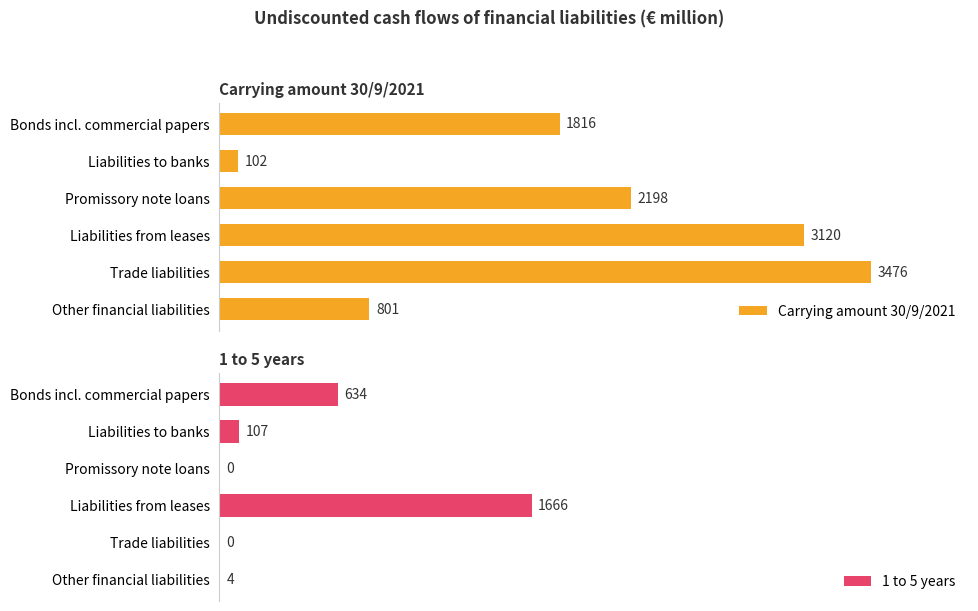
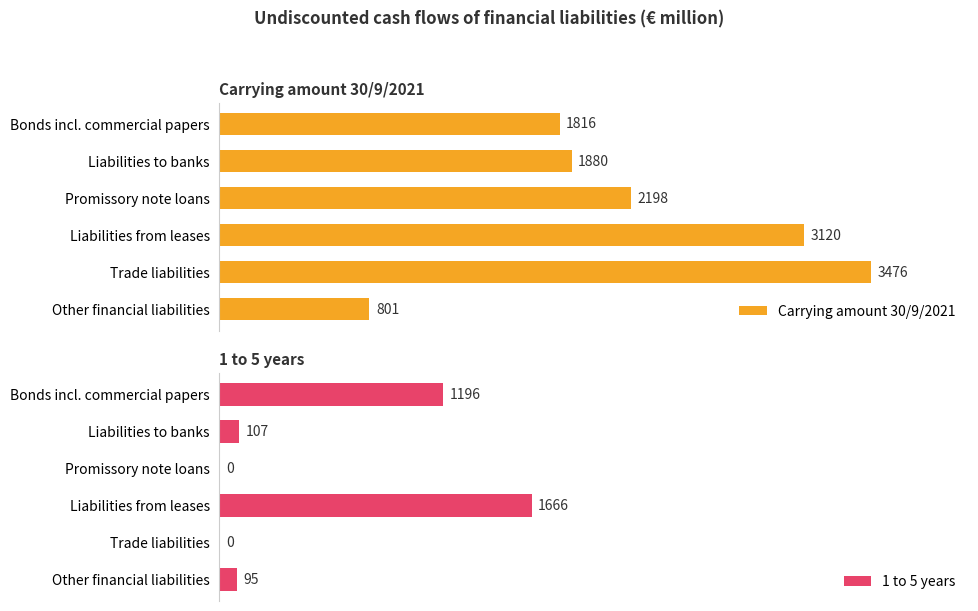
  {
    "Carrying amount 30/9/2021": {
      "Bonds incl. commercial papers": 1816,
-     "Liabilities to banks": 102,
+     "Liabilities to banks": 1880,
      "Promissory note loans": 2198,
      "Liabilities from leases": 3120,
      "Trade liabilities": 3476,
      "Other financial liabilities": 801
    },
    "1 to 5 years": {
-     "Bonds incl. commercial papers": 634,
+     "Bonds incl. commercial papers": 1196,
      "Liabilities to banks": 107,
      "Promissory note loans": 0,
      "Liabilities from leases": 1666,
      "Trade liabilities": 0,
-     "Other financial liabilities": 4
+     "Other financial liabilities": 95
    }
  }
